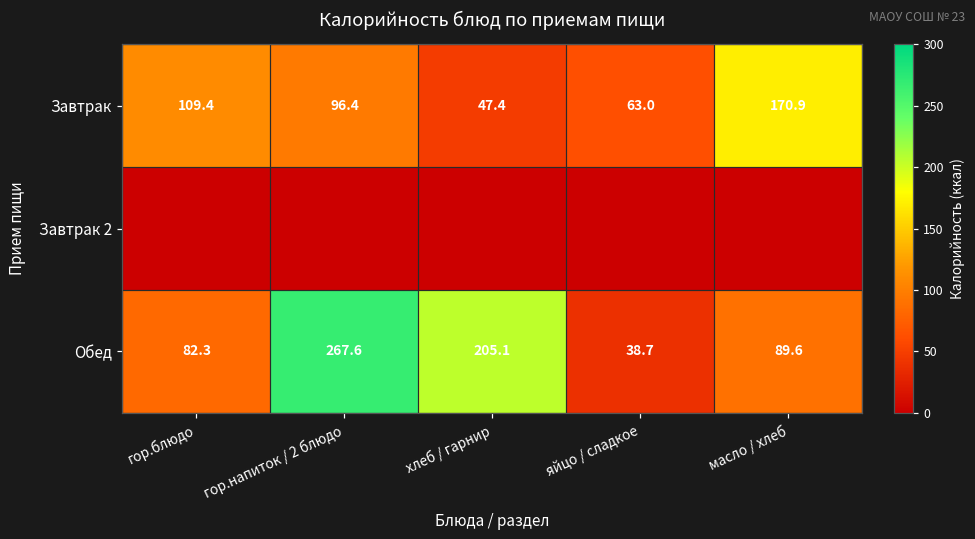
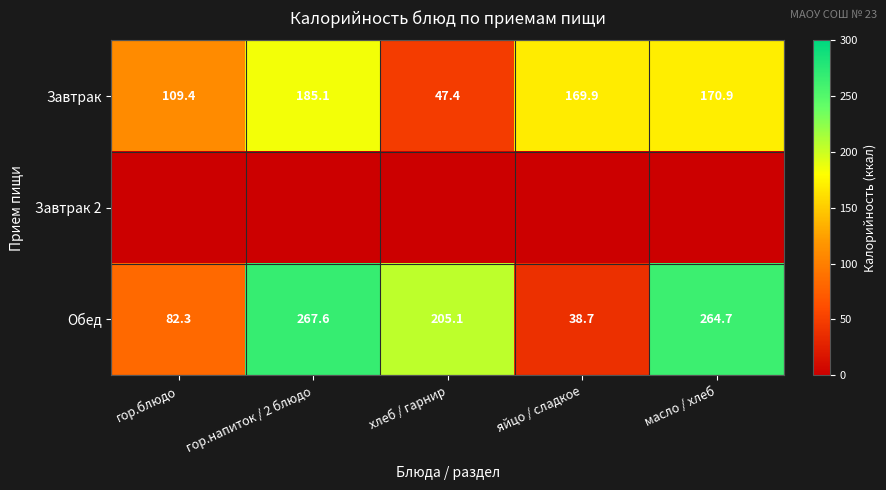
  {
    "Завтрак": {
      "гор.блюдо": 109.4,
-     "гор.напиток / 2 блюдо": 96.4,
+     "гор.напиток / 2 блюдо": 185.1,
      "хлеб / гарнир": 47.4,
-     "яйцо / сладкое": 63.0,
+     "яйцо / сладкое": 169.9,
      "масло / хлеб": 170.9
    },
    "Обед": {
      "гор.блюдо": 82.3,
      "гор.напиток / 2 блюдо": 267.6,
      "хлеб / гарнир": 205.1,
      "яйцо / сладкое": 38.7,
-     "масло / хлеб": 89.6
+     "масло / хлеб": 264.7
    }
  }
